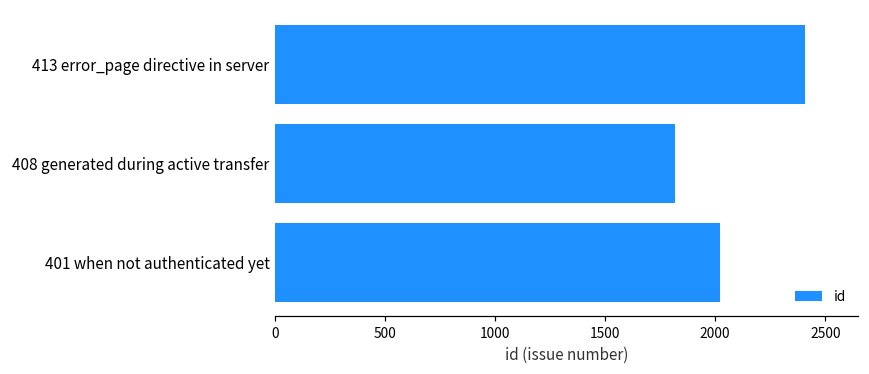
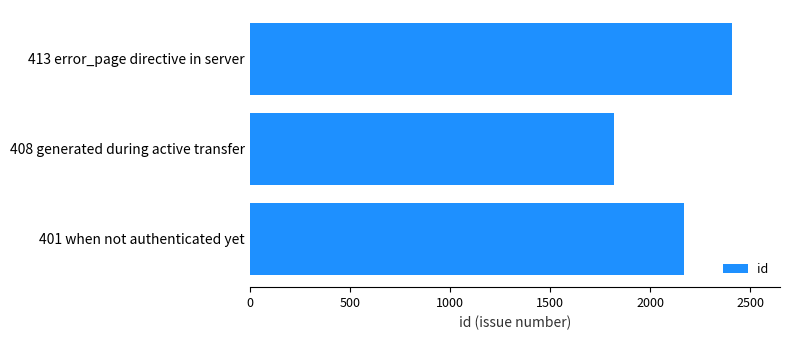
  {
    "413 error_page directive in server": 2410,
    "408 generated during active transfer": 1820,
-   "401 when not authenticated yet": 2020
+   "401 when not authenticated yet": 2170
  }
